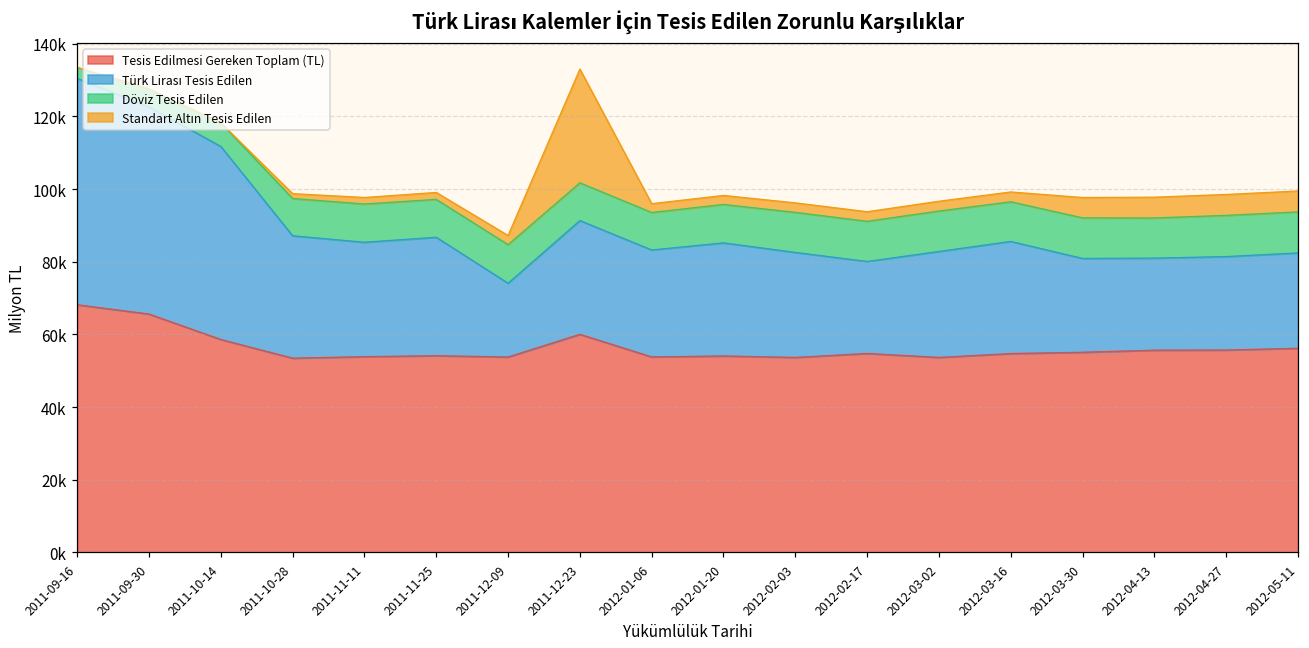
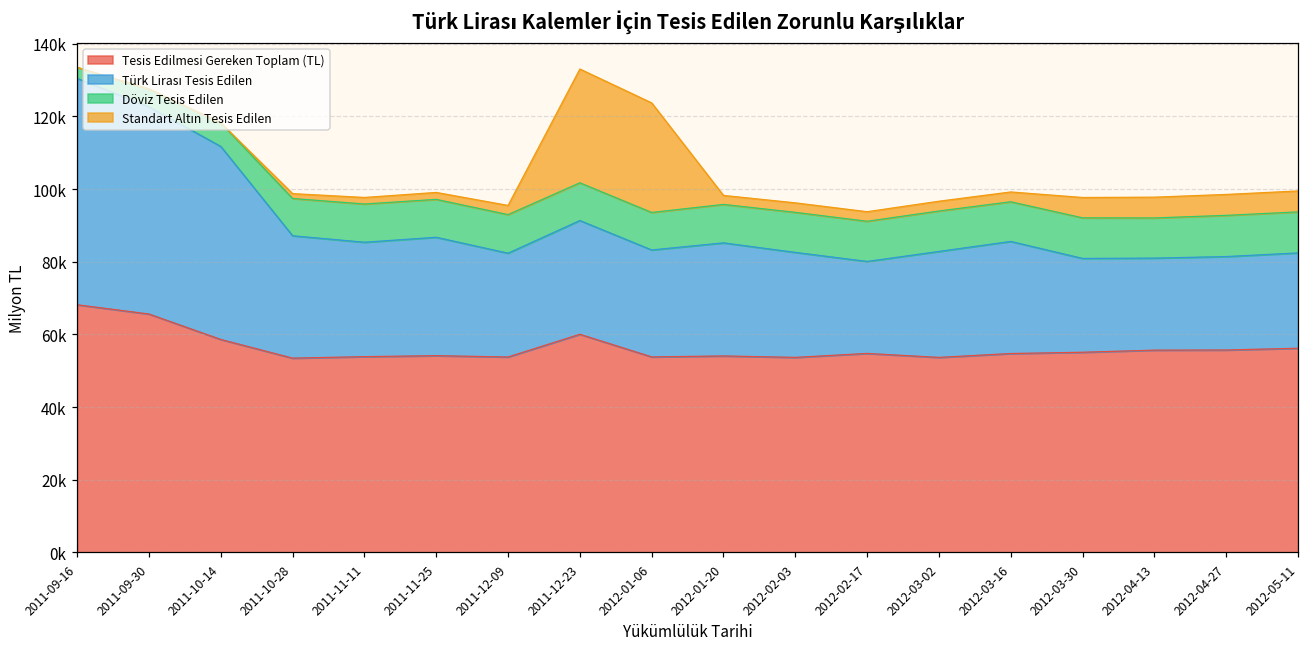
  {
    "Tesis Edilmesi Gereken Toplam (TL)": {
      "2011-09-16": 68000,
      "2011-09-30": 66000,
      "2011-10-14": 59000,
      "2011-10-28": 53000,
      "2011-11-11": 54000,
      "2011-11-25": 54000,
      "2011-12-09": 54000,
      "2011-12-23": 60000,
      "2012-01-06": 54000,
      "2012-01-20": 54000,
      "2012-02-03": 54000,
      "2012-02-17": 55000,
      "2012-03-02": 54000,
      "2012-03-16": 55000,
      "2012-03-30": 55000,
      "2012-04-13": 56000,
      "2012-04-27": 56000,
      "2012-05-11": 56000
    },
    "Türk Lirası Tesis Edilen": {
      "2011-09-16": 62000,
      "2011-10-14": 53000,
      "2011-10-28": 34000,
      "2011-11-11": 31000,
      "2011-11-25": 33000,
-     "2011-12-09": 20000,
+     "2011-12-09": 29000,
      "2011-12-23": 31000,
      "2012-01-06": 29000,
      "2012-01-20": 31000,
      "2012-02-03": 29000,
      "2012-02-17": 25000,
      "2012-03-02": 29000,
      "2012-03-16": 31000,
      "2012-03-30": 26000,
      "2012-04-13": 25000,
      "2012-04-27": 26000,
      "2012-05-11": 26000
    },
    "Döviz Tesis Edilen": {
      "2011-10-28": 10000,
      "2011-11-11": 11000,
      "2011-11-25": 10000,
      "2011-12-09": 11000,
      "2011-12-23": 10000,
      "2012-01-06": 10000,
      "2012-01-20": 11000,
      "2012-02-03": 11000,
      "2012-02-17": 11000,
      "2012-03-02": 11000,
      "2012-03-16": 11000,
      "2012-03-30": 11000,
      "2012-04-13": 11000,
      "2012-04-27": 11000,
      "2012-05-11": 11000
    },
    "Standart Altın Tesis Edilen": {
      "2011-10-28": 1000,
      "2011-11-11": 2000,
      "2011-11-25": 2000,
      "2011-12-09": 3000,
      "2011-12-23": 31000,
-     "2012-01-06": 2000,
+     "2012-01-06": 30000,
      "2012-01-20": 2000,
      "2012-02-03": 3000,
      "2012-02-17": 3000,
      "2012-03-02": 3000,
      "2012-03-16": 3000,
      "2012-03-30": 6000,
      "2012-04-13": 6000,
      "2012-04-27": 6000,
      "2012-05-11": 6000
    }
  }
